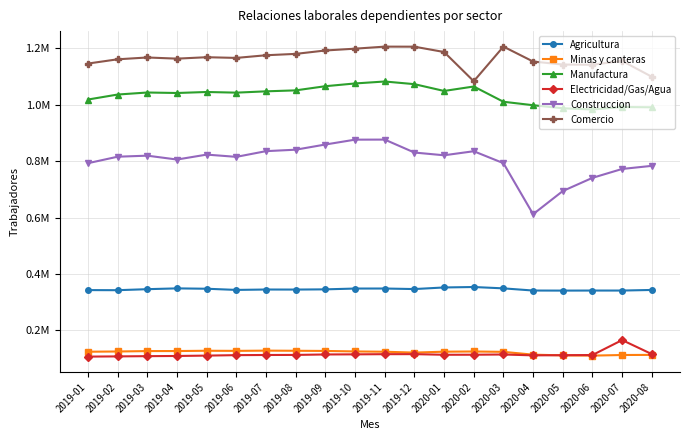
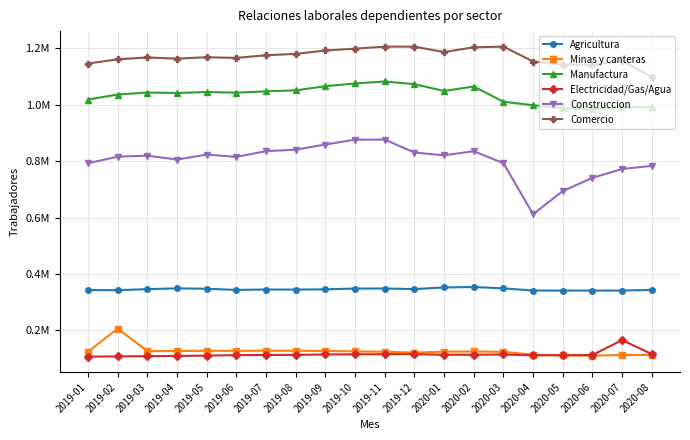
  {
    "Agricultura": {
      "2019-01": 340000,
      "2019-02": 340000,
      "2019-03": 350000,
      "2019-04": 350000,
      "2019-05": 350000,
      "2019-06": 340000,
      "2019-07": 340000,
      "2019-08": 340000,
      "2019-09": 350000,
      "2019-10": 350000,
      "2019-11": 350000,
      "2019-12": 350000,
      "2020-01": 350000,
      "2020-02": 350000,
      "2020-03": 350000,
      "2020-04": 340000,
      "2020-05": 340000,
      "2020-06": 340000,
      "2020-07": 340000,
      "2020-08": 340000
    },
    "Minas y canteras": {
      "2019-01": 120000,
-     "2019-02": 130000,
+     "2019-02": 210000,
      "2019-03": 130000,
      "2019-04": 130000,
      "2019-05": 130000,
      "2019-06": 130000,
      "2019-07": 130000,
      "2019-08": 130000,
      "2019-09": 130000,
      "2019-10": 130000,
      "2020-01": 120000,
      "2020-02": 130000,
      "2020-03": 120000,
      "2020-07": 110000
    },
    "Manufactura": {
      "2019-01": 1020000,
      "2019-02": 1040000,
      "2019-03": 1040000,
      "2019-04": 1040000,
      "2019-05": 1040000,
      "2019-06": 1040000,
      "2019-07": 1050000,
      "2019-08": 1050000,
      "2019-09": 1070000,
      "2019-10": 1080000,
      "2019-11": 1080000,
      "2019-12": 1070000,
      "2020-01": 1050000,
      "2020-02": 1060000,
      "2020-03": 1010000,
      "2020-04": 1000000
    },
    "Electricidad/Gas/Agua": {
      "2019-01": 110000,
      "2019-02": 110000,
      "2019-03": 110000,
      "2019-04": 110000,
      "2019-05": 110000,
      "2019-06": 110000,
      "2019-07": 110000,
      "2019-08": 110000,
      "2019-09": 110000,
      "2019-10": 110000,
      "2020-01": 110000,
      "2020-02": 110000,
      "2020-03": 110000,
      "2020-07": 170000
    },
    "Construccion": {
      "2019-01": 790000,
      "2019-02": 820000,
      "2019-03": 820000,
      "2019-04": 810000,
      "2019-05": 820000,
      "2019-06": 820000,
      "2019-07": 840000,
      "2019-08": 840000,
      "2019-09": 860000,
      "2019-10": 880000,
      "2019-11": 880000,
      "2019-12": 830000,
      "2020-01": 820000,
      "2020-02": 830000,
      "2020-03": 790000,
      "2020-04": 610000,
      "2020-05": 690000,
      "2020-06": 740000,
      "2020-07": 770000,
      "2020-08": 780000
    },
    "Comercio": {
      "2019-01": 1150000,
      "2019-02": 1160000,
      "2019-03": 1170000,
      "2019-04": 1160000,
      "2019-05": 1170000,
      "2019-06": 1170000,
      "2019-07": 1180000,
      "2019-08": 1180000,
      "2019-09": 1190000,
      "2019-10": 1200000,
      "2019-11": 1210000,
      "2019-12": 1210000,
      "2020-01": 1190000,
-     "2020-02": 1080000,
+     "2020-02": 1200000,
      "2020-03": 1210000,
      "2020-04": 1150000
    }
  }
